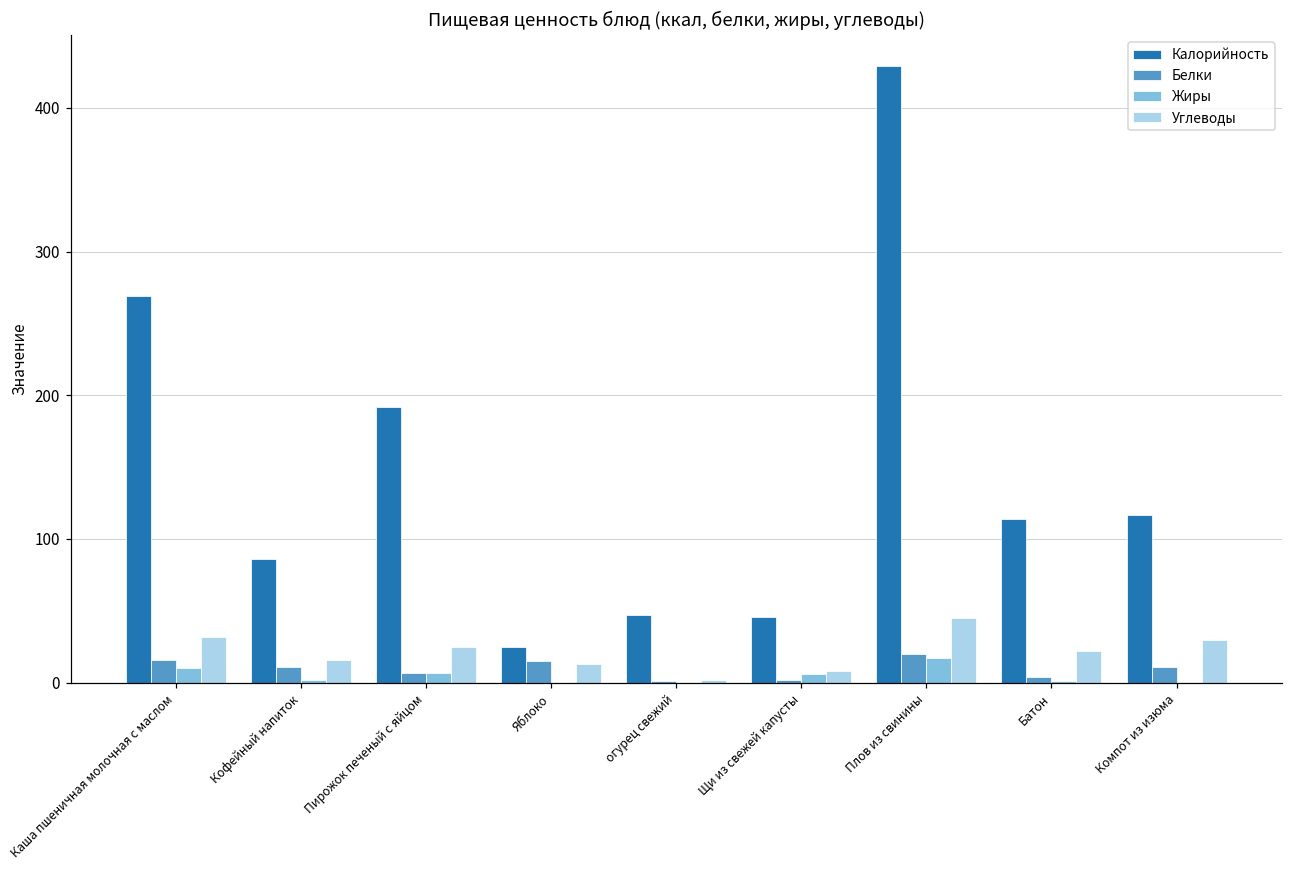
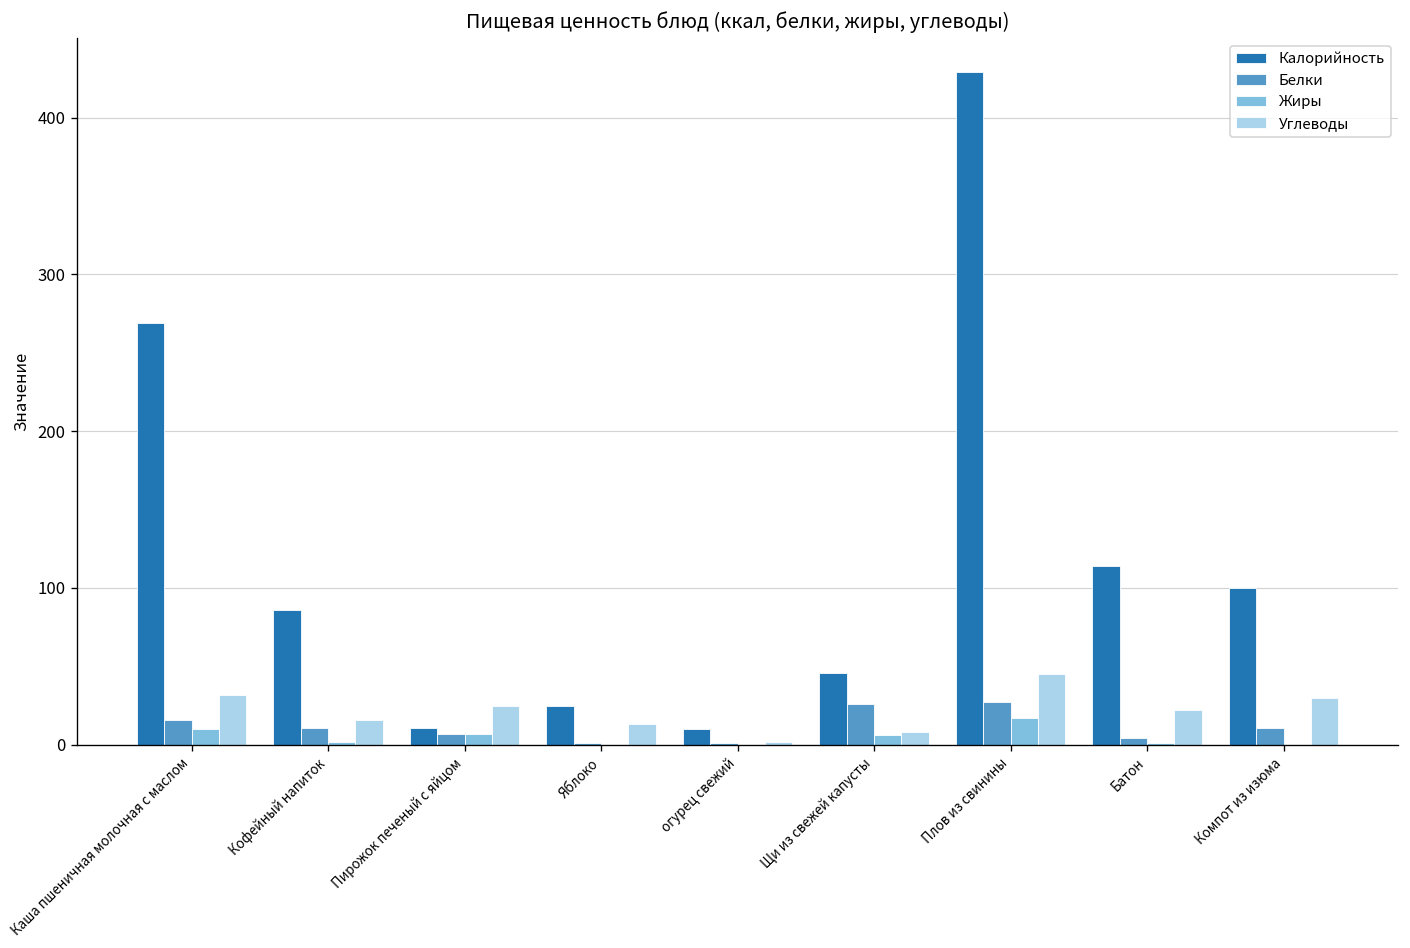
  {
    "Калорийность": {
      "Каша пшеничная молочная с маслом": 269,
      "Кофейный напиток": 86,
-     "Пирожок печеный с яйцом": 192,
+     "Пирожок печеный с яйцом": 11,
      "Яблоко": 25,
-     "огурец свежий": 47,
+     "огурец свежий": 10,
      "Щи из свежей капусты": 46,
      "Плов из свинины": 429,
      "Батон": 114,
-     "Компот из изюма": 117
+     "Компот из изюма": 100
    },
    "Белки": {
      "Каша пшеничная молочная с маслом": 16,
      "Кофейный напиток": 11,
      "Пирожок печеный с яйцом": 7,
-     "Яблоко": 15,
-     "Щи из свежей капусты": 2,
-     "Плов из свинины": 20,
+     "Яблоко": 1,
+     "Щи из свежей капусты": 26,
+     "Плов из свинины": 27,
      "Батон": 4,
      "Компот из изюма": 11
    }
  }
